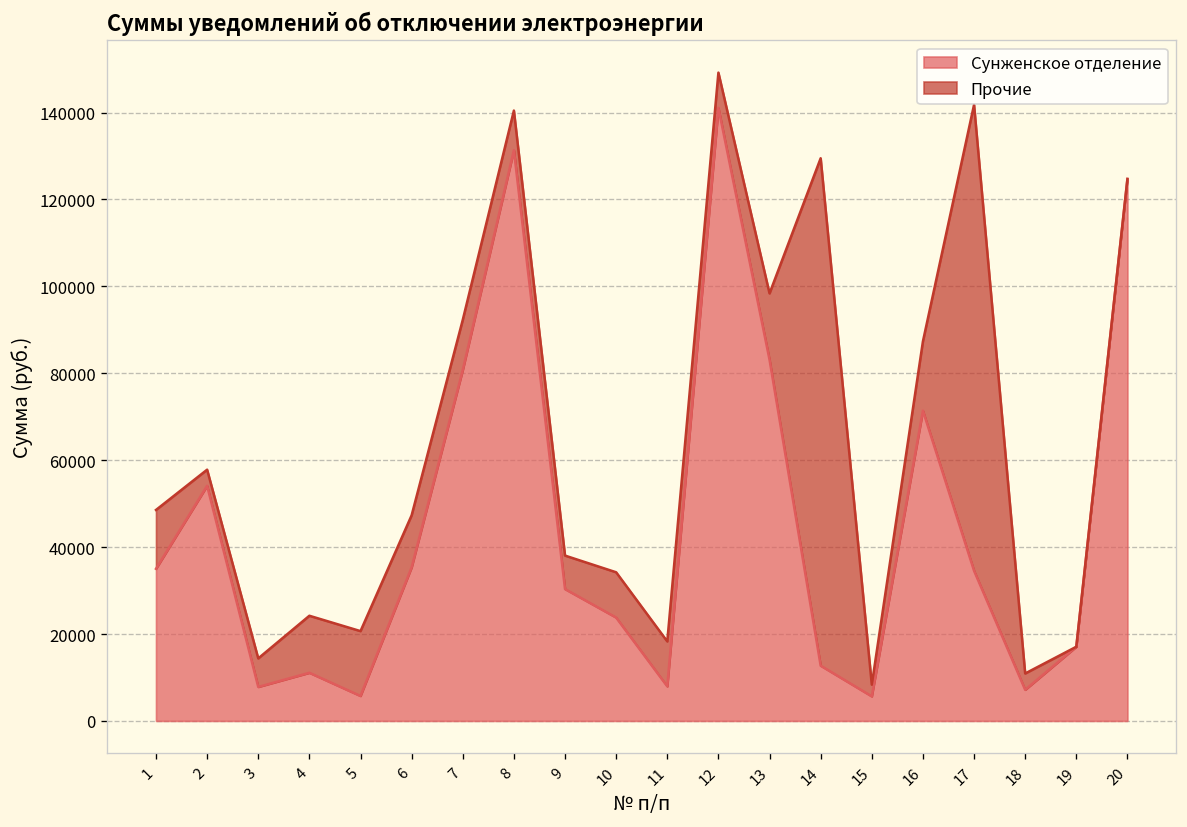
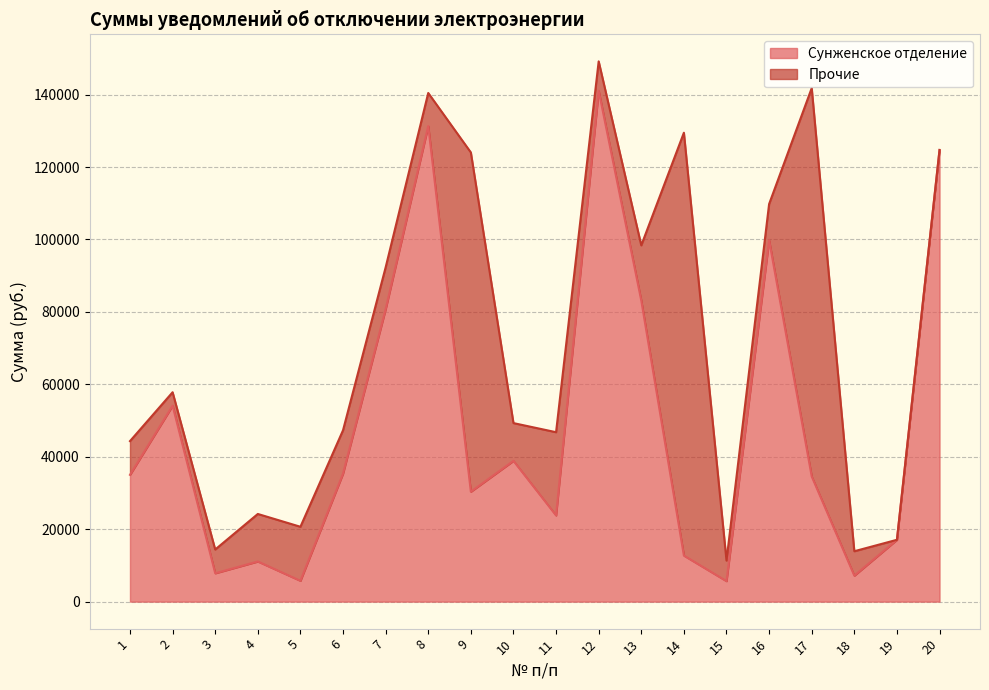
  {
    "Сунженское отделение": {
      "1": 35000,
      "2": 54000,
      "3": 8000,
      "4": 11000,
      "5": 6000,
      "6": 35000,
      "7": 81000,
      "8": 131000,
      "9": 30000,
-     "10": 24000,
-     "11": 8000,
+     "10": 39000,
+     "11": 24000,
      "12": 141000,
      "13": 83000,
      "14": 13000,
      "15": 6000,
-     "16": 71000,
+     "16": 100000,
      "17": 35000,
      "18": 7000
    },
    "Прочие": {
-     "1": 14000,
+     "1": 9000,
      "2": 4000,
      "3": 7000,
      "4": 13000,
      "5": 15000,
      "6": 12000,
      "7": 12000,
      "8": 9000,
-     "9": 8000,
+     "9": 94000,
      "10": 10000,
-     "11": 10000,
+     "11": 23000,
      "12": 8000,
      "13": 15000,
      "14": 117000,
-     "15": 3000,
-     "16": 16000,
+     "15": 6000,
+     "16": 10000,
      "17": 107000,
-     "18": 4000
+     "18": 7000
    }
  }
